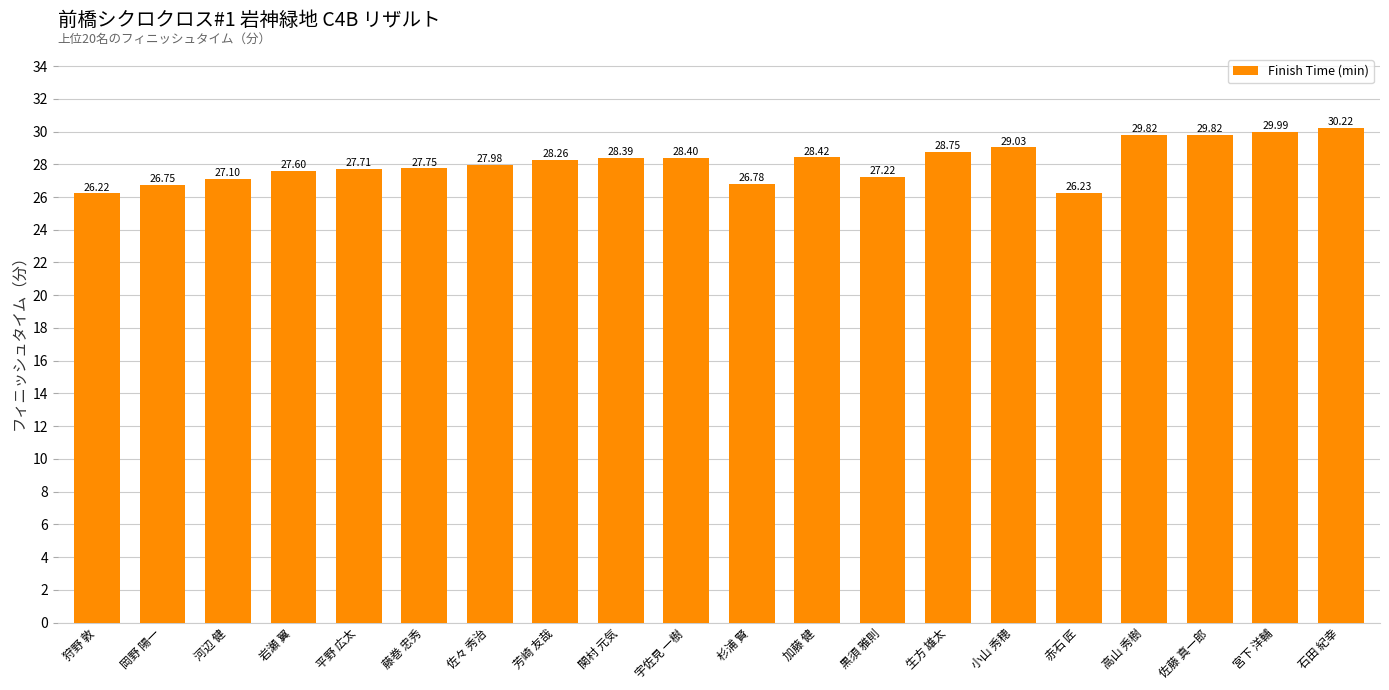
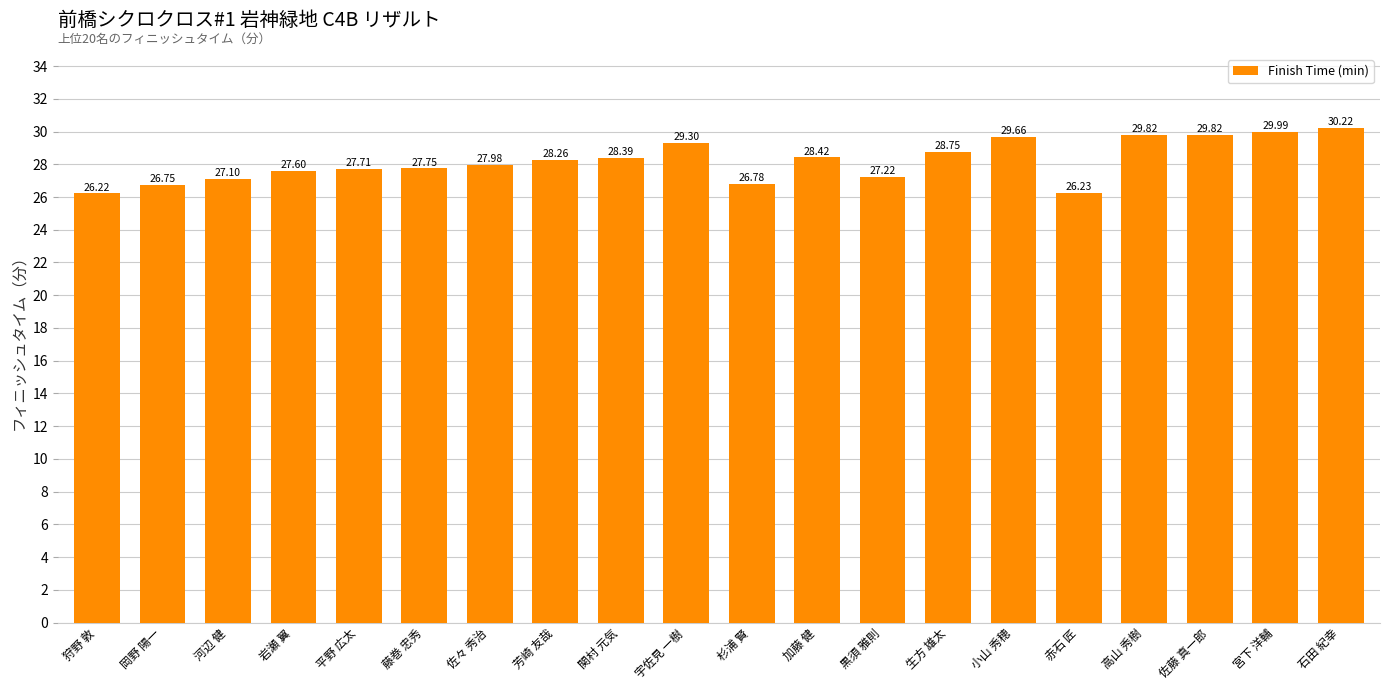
  {
    "狩野 敦": 26.22,
    "岡野 陽一": 26.75,
    "河辺 健": 27.10,
    "岩瀬 翼": 27.60,
    "平野 広太": 27.71,
    "藤巻 忠秀": 27.75,
    "佐々 秀治": 27.98,
    "芳崎 友哉": 28.26,
    "関村 元気": 28.39,
-   "宇佐見 一樹": 28.40,
+   "宇佐見 一樹": 29.30,
    "杉浦 賢": 26.78,
    "加藤 健": 28.42,
    "黒須 雅則": 27.22,
    "生方 雄太": 28.75,
-   "小山 秀穂": 29.03,
+   "小山 秀穂": 29.66,
    "赤石 匠": 26.23,
    "高山 秀樹": 29.82,
    "佐藤 真一郎": 29.82,
    "宮下 洋輔": 29.99,
    "石田 紀幸": 30.22
  }
